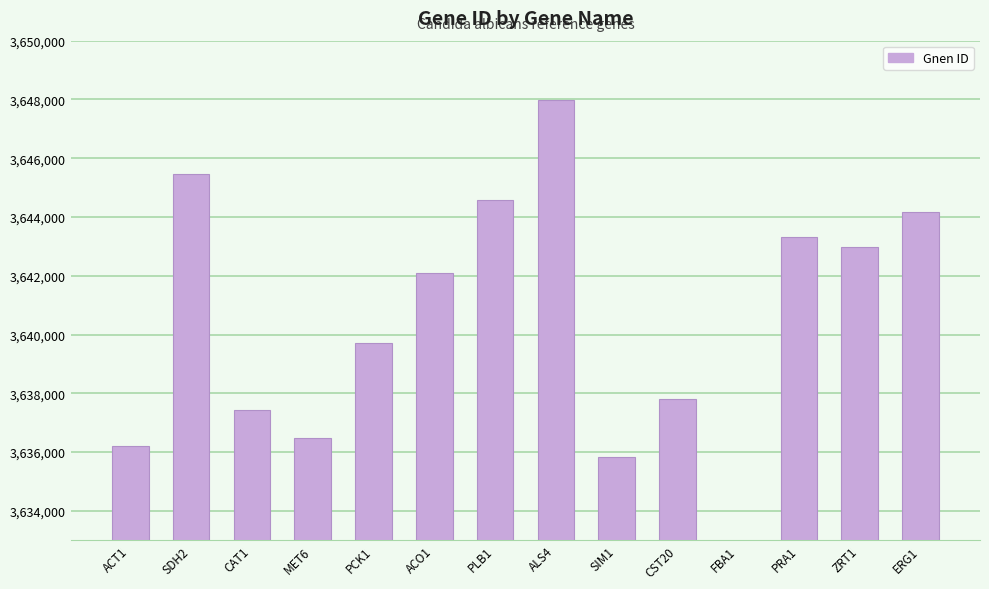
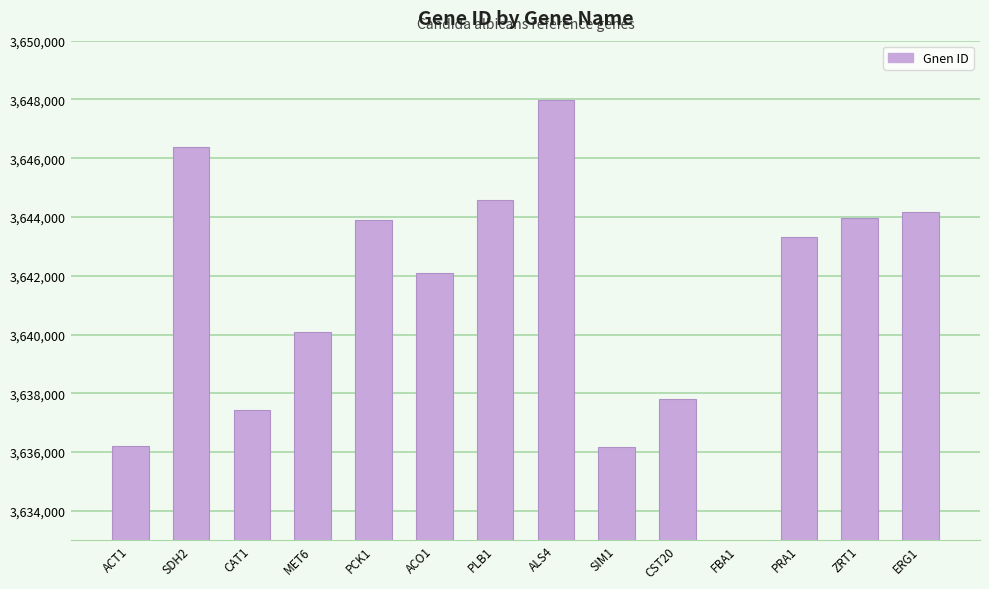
  {
    "ACT1": "3,636,200",
-   "SDH2": "3,645,500",
+   "SDH2": "3,646,400",
    "CAT1": "3,637,400",
-   "MET6": "3,636,500",
-   "PCK1": "3,639,700",
+   "MET6": "3,640,100",
+   "PCK1": "3,643,900",
    "ACO1": "3,642,100",
    "PLB1": "3,644,600",
    "ALS4": "3,648,000",
-   "SIM1": "3,635,800",
+   "SIM1": "3,636,200",
    "CST20": "3,637,800",
    "PRA1": "3,643,300",
-   "ZRT1": "3,643,000",
+   "ZRT1": "3,644,000",
    "ERG1": "3,644,200"
  }
